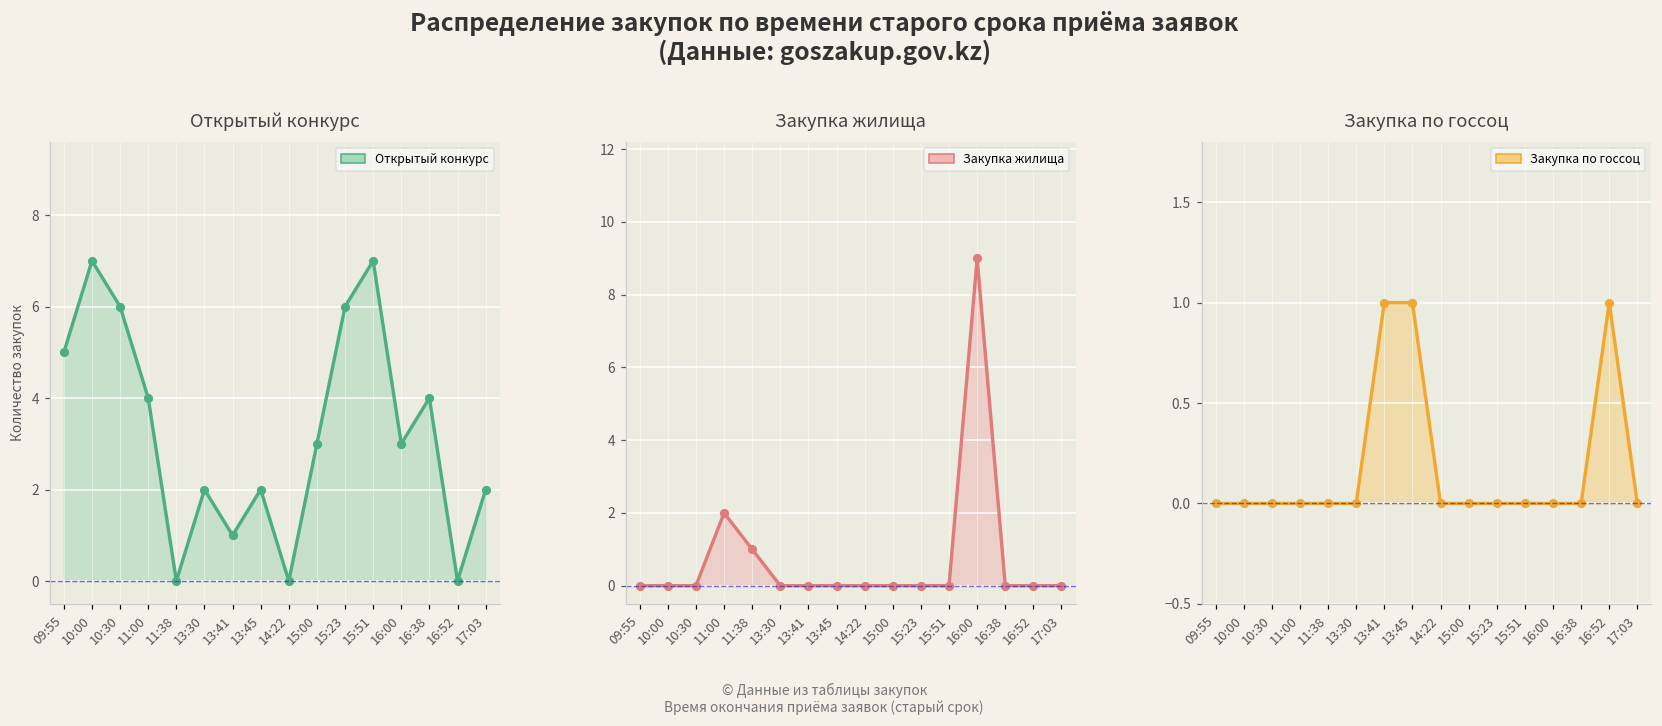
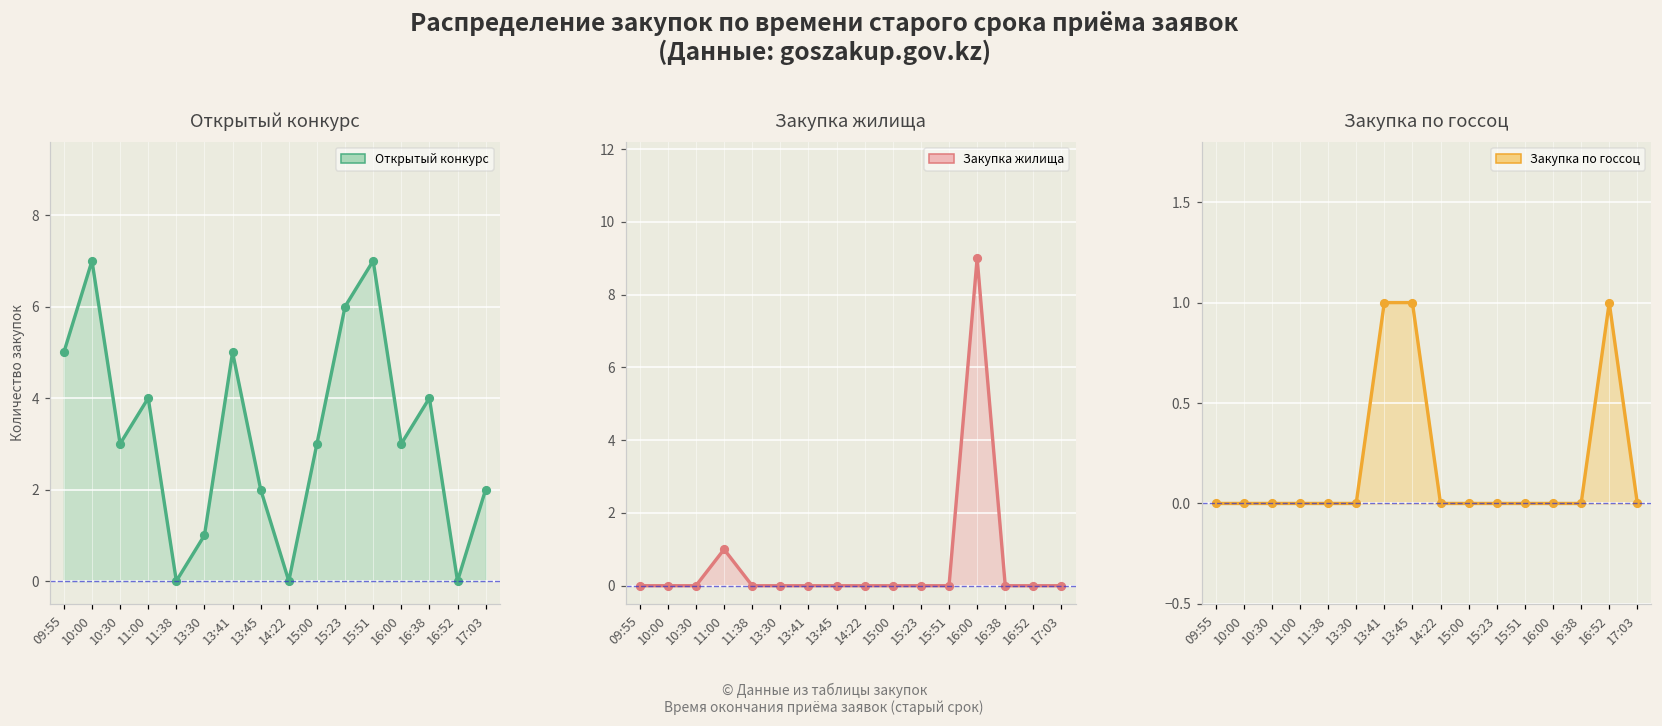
  {
    "Открытый конкурс": {
      "09:55": 5,
      "10:00": 7,
-     "10:30": 6,
+     "10:30": 3,
      "11:00": 4,
      "11:38": 0,
-     "13:30": 2,
-     "13:41": 1,
+     "13:30": 1,
+     "13:41": 5,
      "13:45": 2,
      "14:22": 0,
      "15:00": 3,
      "15:23": 6,
      "15:51": 7,
      "16:00": 3,
      "16:38": 4,
      "16:52": 0,
      "17:03": 2
    },
    "Закупка жилища": {
      "09:55": 0,
      "10:00": 0,
      "10:30": 0,
-     "11:00": 2,
-     "11:38": 1,
+     "11:00": 1,
+     "11:38": 0,
      "13:30": 0,
      "13:41": 0,
      "13:45": 0,
      "14:22": 0,
      "15:00": 0,
      "15:23": 0,
      "15:51": 0,
      "16:00": 9,
      "16:38": 0,
      "16:52": 0,
      "17:03": 0
    },
    "Закупка по госсоц": {
      "09:55": 0.00,
      "10:00": 0.00,
      "10:30": 0.00,
      "11:00": 0.00,
      "11:38": 0.00,
      "13:30": 0.00,
      "13:41": 1.00,
      "13:45": 1.00,
      "14:22": 0.00,
      "15:00": 0.00,
      "15:23": 0.00,
      "15:51": 0.00,
      "16:00": 0.00,
      "16:38": 0.00,
      "16:52": 1.00,
      "17:03": 0.00
    }
  }
